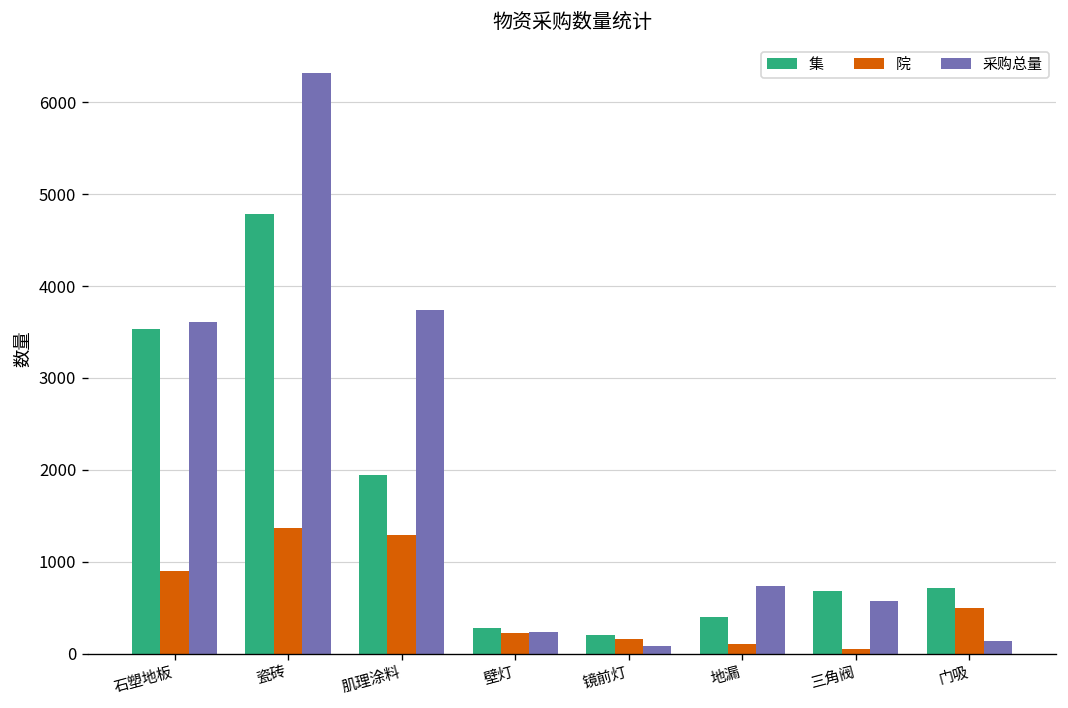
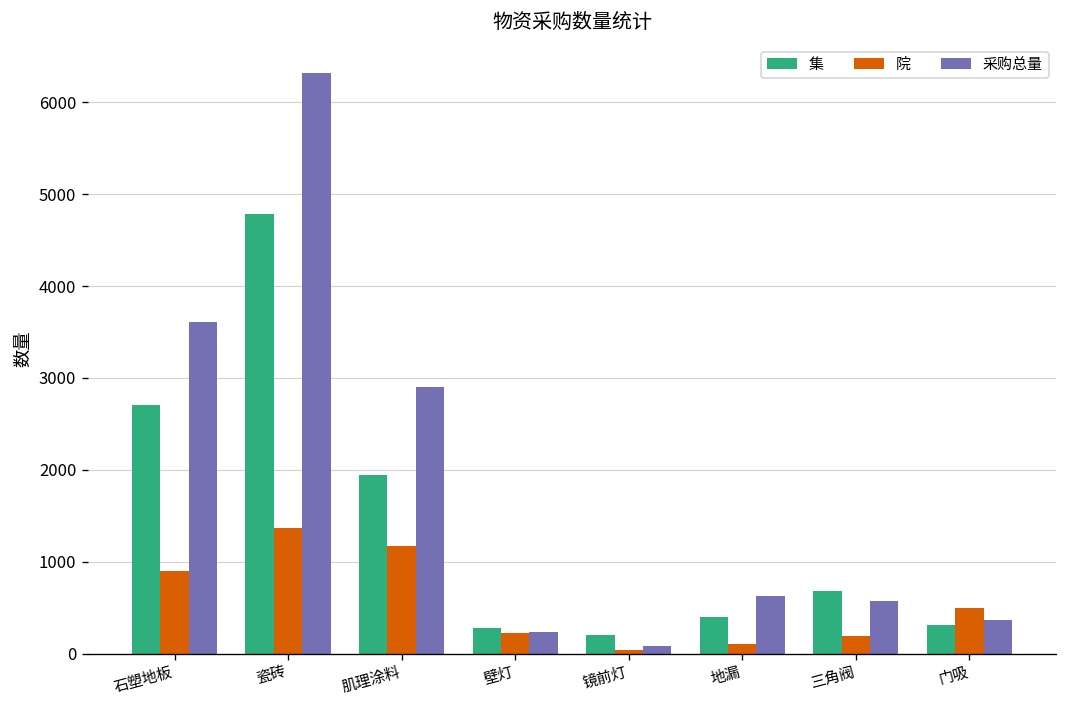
  {
    "集": {
-     "石塑地板": 3500,
+     "石塑地板": 2700,
      "瓷砖": 4800,
      "肌理涂料": 1900,
      "壁灯": 300,
      "镜前灯": 200,
      "地漏": 400,
      "三角阀": 700,
-     "门吸": 700
+     "门吸": 300
    },
    "院": {
      "石塑地板": 900,
      "瓷砖": 1400,
-     "肌理涂料": 1300,
+     "肌理涂料": 1200,
      "壁灯": 200,
-     "镜前灯": 200,
+     "镜前灯": 0,
      "地漏": 100,
-     "三角阀": 100,
+     "三角阀": 200,
      "门吸": 500
    },
    "采购总量": {
      "石塑地板": 3600,
      "瓷砖": 6300,
-     "肌理涂料": 3700,
+     "肌理涂料": 2900,
      "壁灯": 200,
      "镜前灯": 100,
-     "地漏": 700,
+     "地漏": 600,
      "三角阀": 600,
-     "门吸": 100
+     "门吸": 400
    }
  }
